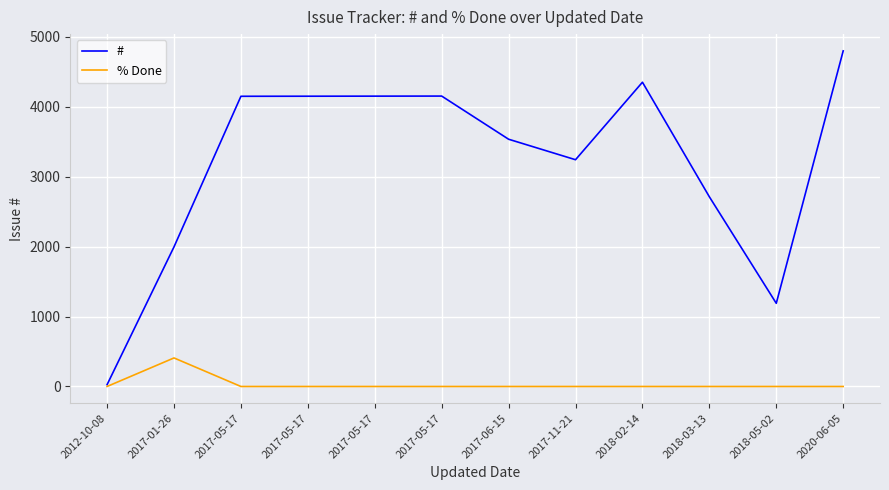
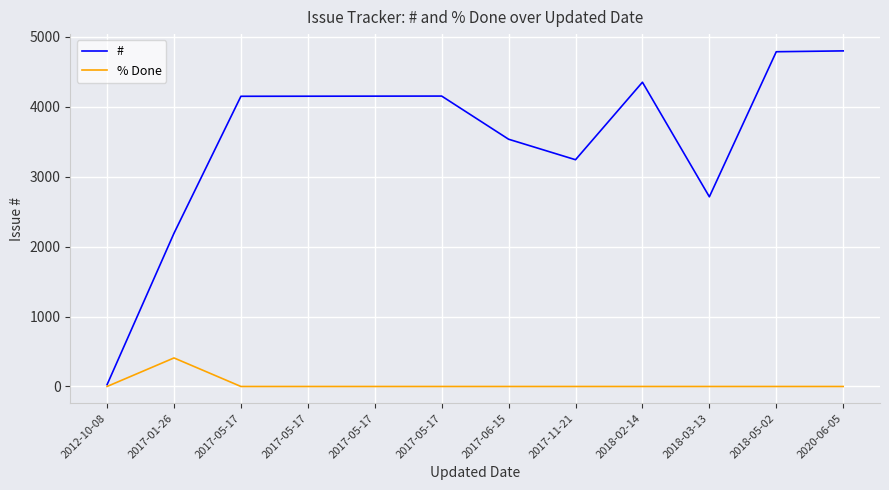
  {
    "#": {
-     "2017-01-26": 2000,
+     "2017-01-26": 2200,
      "2017-06-15": 3500,
      "2017-11-21": 3200,
      "2018-02-14": 4400,
      "2018-03-13": 2700,
-     "2018-05-02": 1200,
+     "2018-05-02": 4800,
      "2020-06-05": 4800
    },
    "% Done": {
      "2017-01-26": 400,
      "2017-06-15": 0,
      "2017-11-21": 0,
      "2018-02-14": 0,
      "2018-03-13": 0,
      "2018-05-02": 0,
      "2020-06-05": 0
    }
  }
